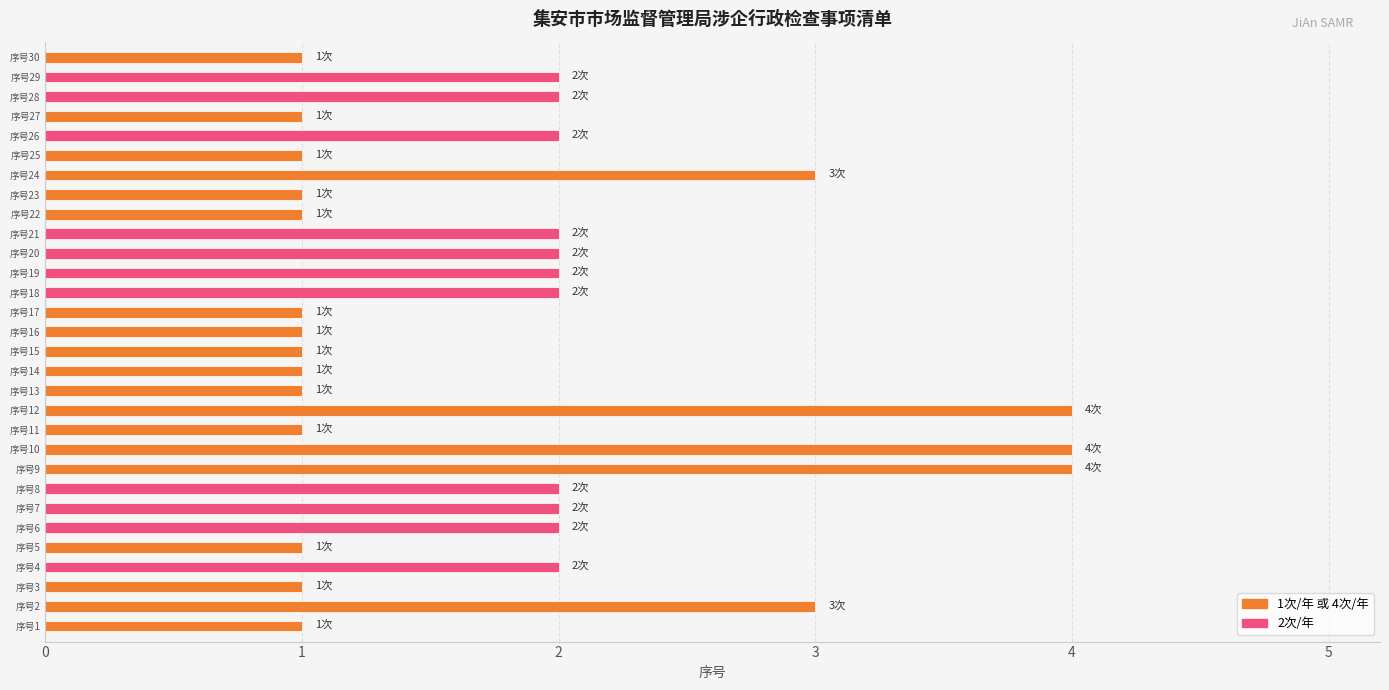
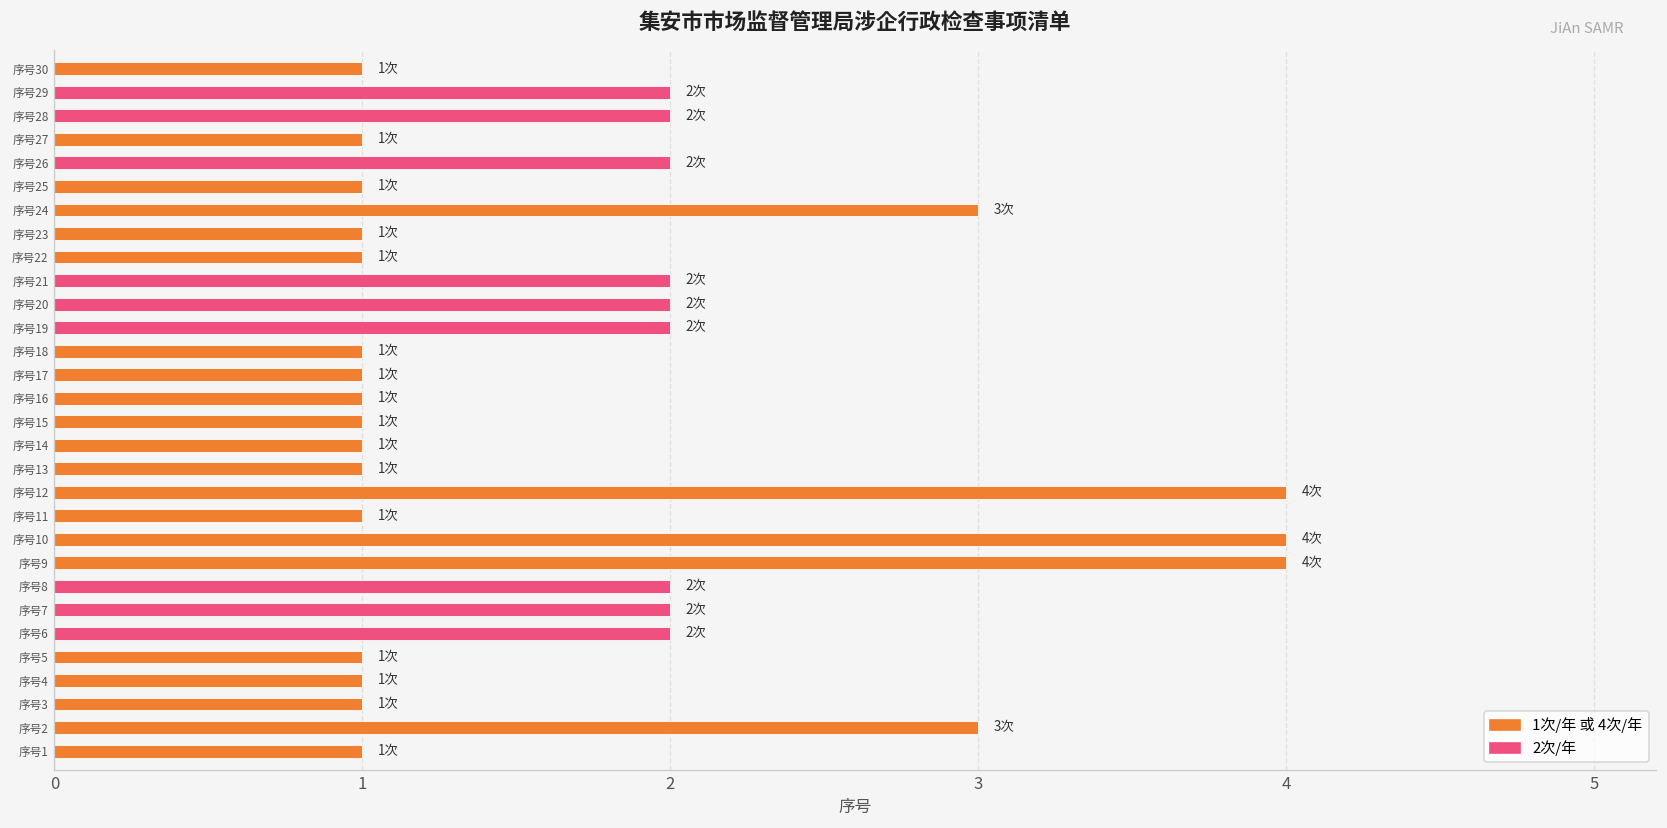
  {
    "序号30": "1次",
    "序号29": "2次",
    "序号28": "2次",
    "序号27": "1次",
    "序号26": "2次",
    "序号25": "1次",
    "序号24": "3次",
    "序号23": "1次",
    "序号22": "1次",
    "序号21": "2次",
    "序号20": "2次",
    "序号19": "2次",
-   "序号18": "2次",
+   "序号18": "1次",
    "序号17": "1次",
    "序号16": "1次",
    "序号15": "1次",
    "序号14": "1次",
    "序号13": "1次",
    "序号12": "4次",
    "序号11": "1次",
    "序号10": "4次",
    "序号9": "4次",
    "序号8": "2次",
    "序号7": "2次",
    "序号6": "2次",
    "序号5": "1次",
-   "序号4": "2次",
+   "序号4": "1次",
    "序号3": "1次",
    "序号2": "3次",
    "序号1": "1次"
  }
